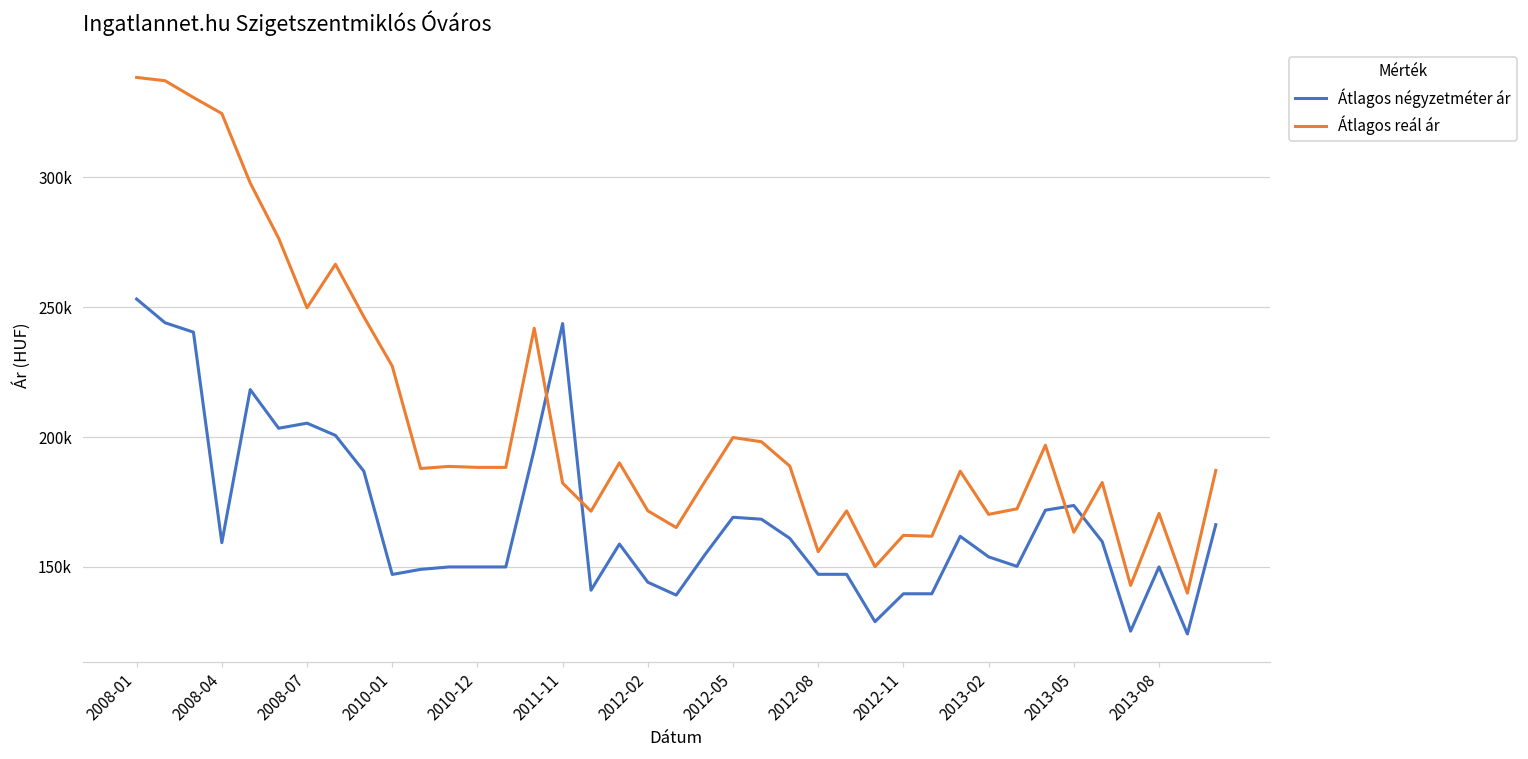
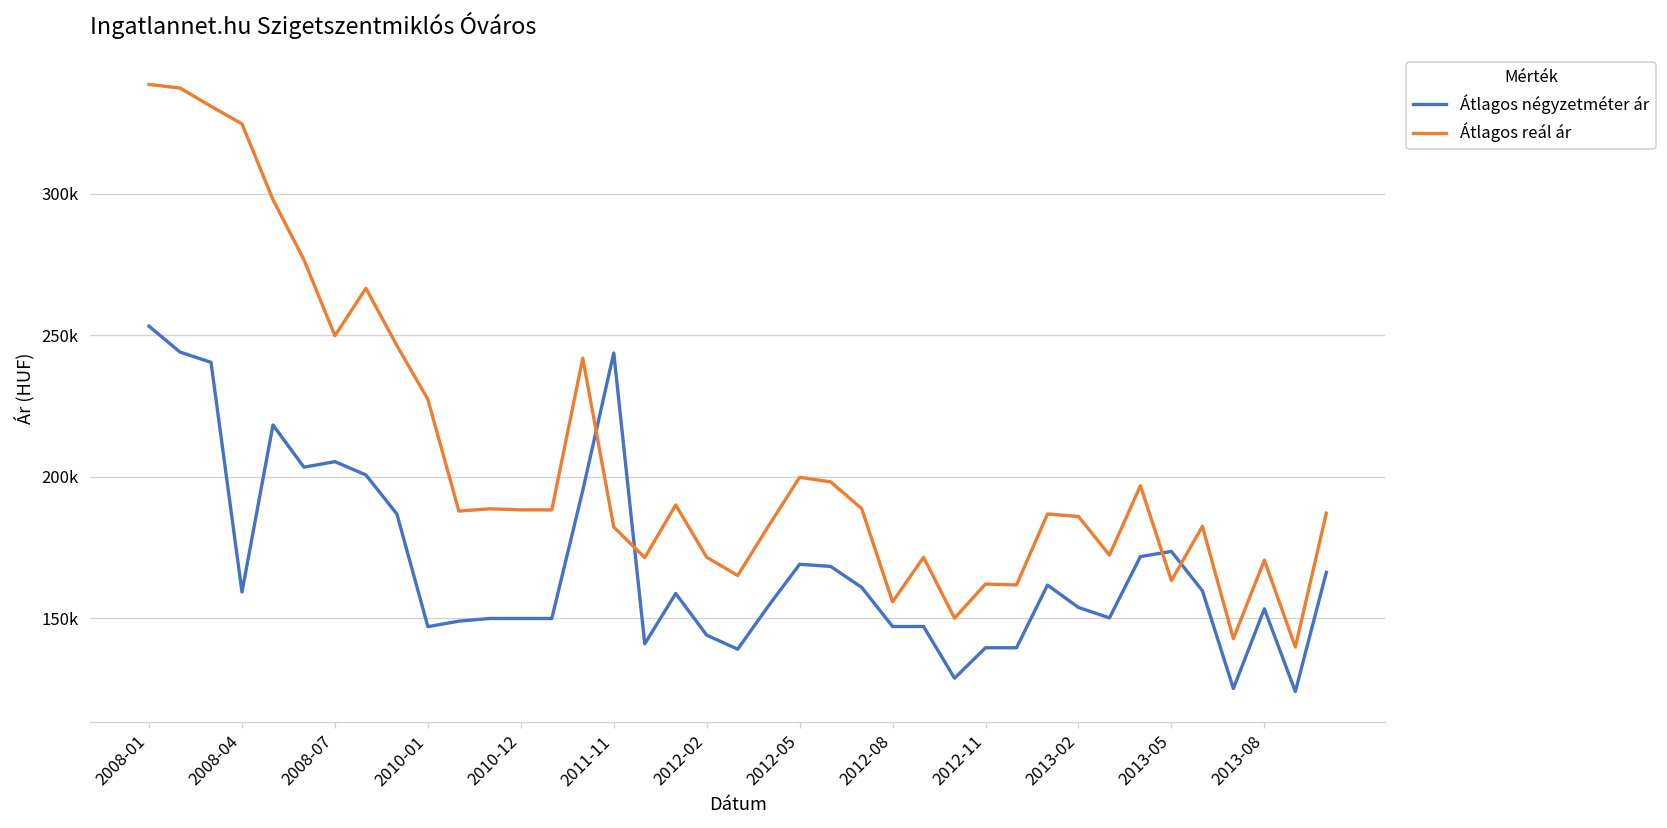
  {
    "Átlagos négyzetméter ár": {
      "2008-01": 253000,
      "2008-04": 159000,
      "2008-07": 205000,
      "2010-01": 147000,
      "2010-12": 150000,
      "2011-11": 244000,
      "2012-02": 144000,
      "2012-05": 169000,
      "2012-08": 147000,
      "2012-11": 140000,
      "2013-02": 154000,
      "2013-05": 174000,
-     "2013-08": 150000
+     "2013-08": 153000
    },
    "Átlagos reál ár": {
      "2008-01": 339000,
      "2008-04": 325000,
      "2008-07": 250000,
      "2010-01": 227000,
      "2010-12": 188000,
      "2011-11": 182000,
      "2012-02": 172000,
      "2012-05": 200000,
      "2012-08": 156000,
      "2012-11": 162000,
-     "2013-02": 170000,
+     "2013-02": 186000,
      "2013-05": 163000,
      "2013-08": 171000
    }
  }
